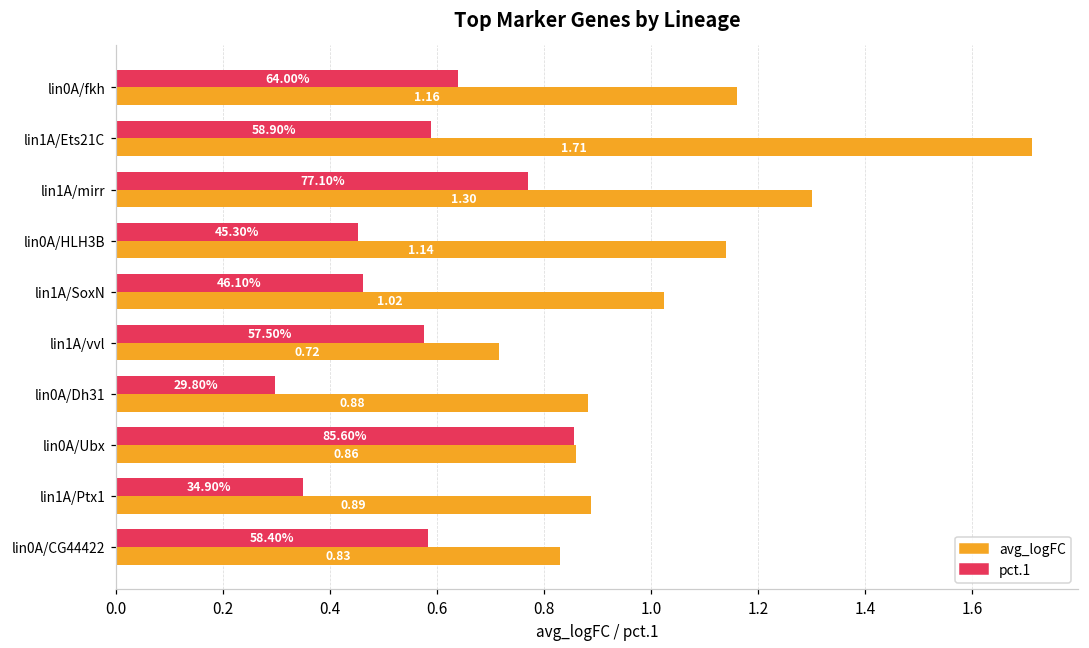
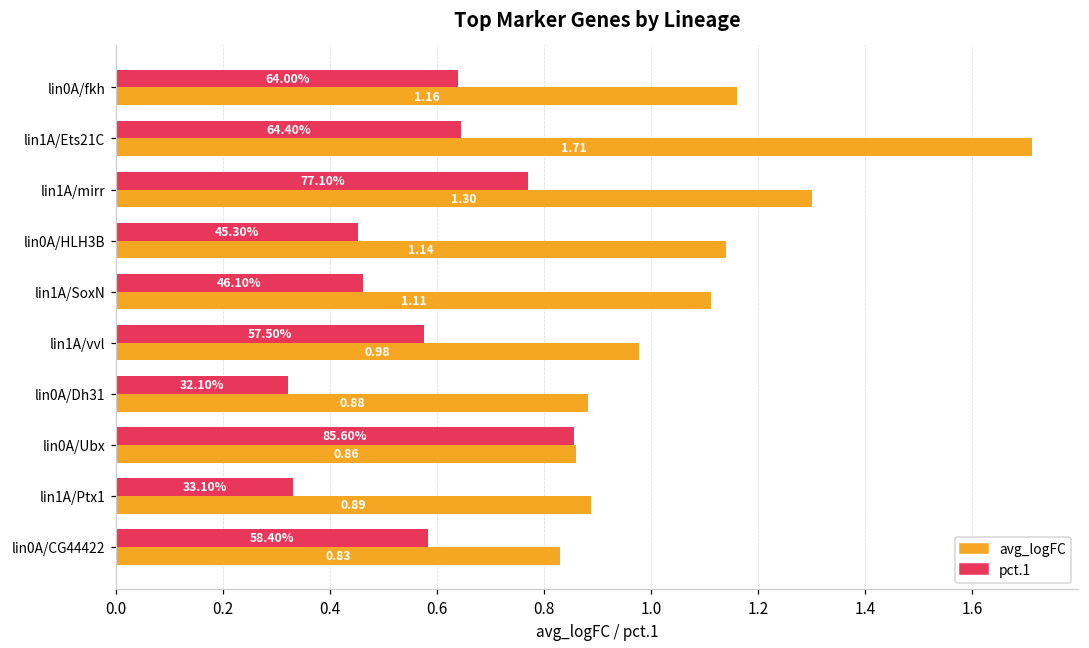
  {
    "avg_logFC": {
      "lin0A/fkh": "1.16",
      "lin1A/Ets21C": "1.71",
      "lin1A/mirr": "1.30",
      "lin0A/HLH3B": "1.14",
-     "lin1A/SoxN": "1.02",
-     "lin1A/vvl": "0.72",
+     "lin1A/SoxN": "1.11",
+     "lin1A/vvl": "0.98",
      "lin0A/Dh31": "0.88",
      "lin0A/Ubx": "0.86",
      "lin1A/Ptx1": "0.89",
      "lin0A/CG44422": "0.83"
    },
    "pct.1": {
      "lin0A/fkh": "64.00%",
-     "lin1A/Ets21C": "58.90%",
+     "lin1A/Ets21C": "64.40%",
      "lin1A/mirr": "77.10%",
      "lin0A/HLH3B": "45.30%",
      "lin1A/SoxN": "46.10%",
      "lin1A/vvl": "57.50%",
-     "lin0A/Dh31": "29.80%",
+     "lin0A/Dh31": "32.10%",
      "lin0A/Ubx": "85.60%",
-     "lin1A/Ptx1": "34.90%",
+     "lin1A/Ptx1": "33.10%",
      "lin0A/CG44422": "58.40%"
    }
  }
